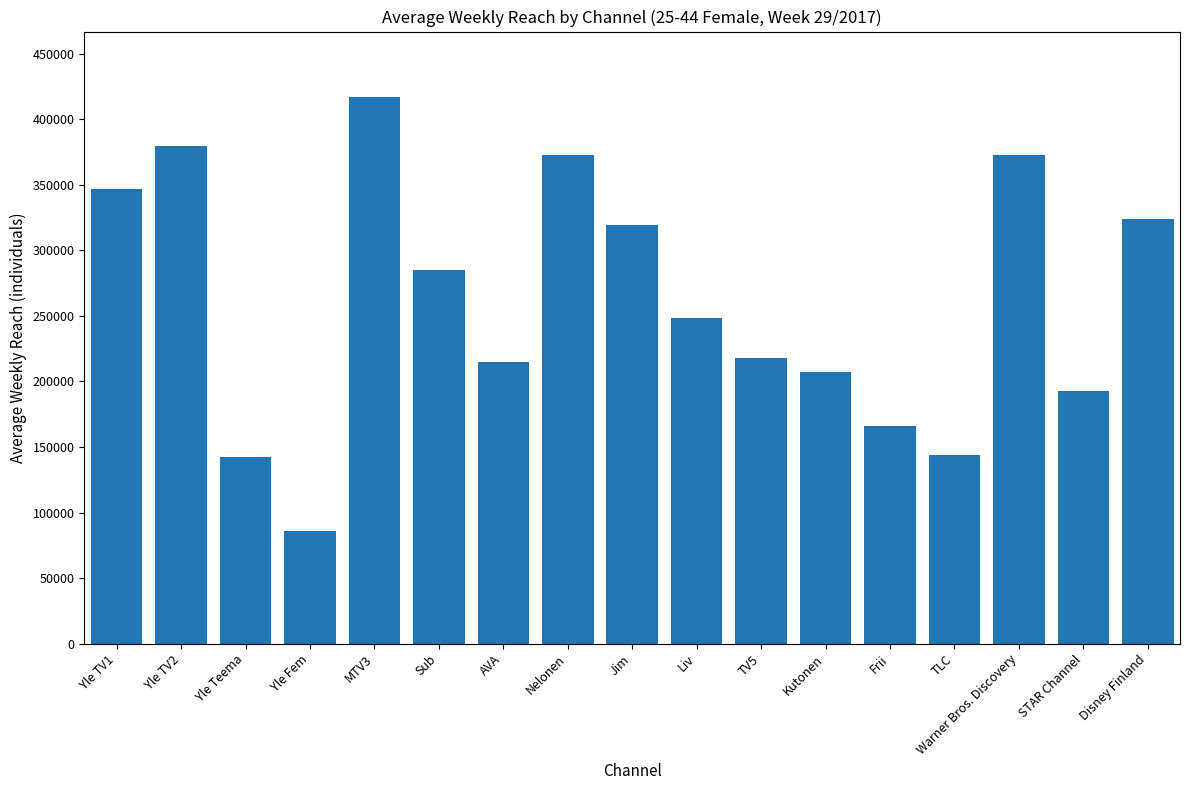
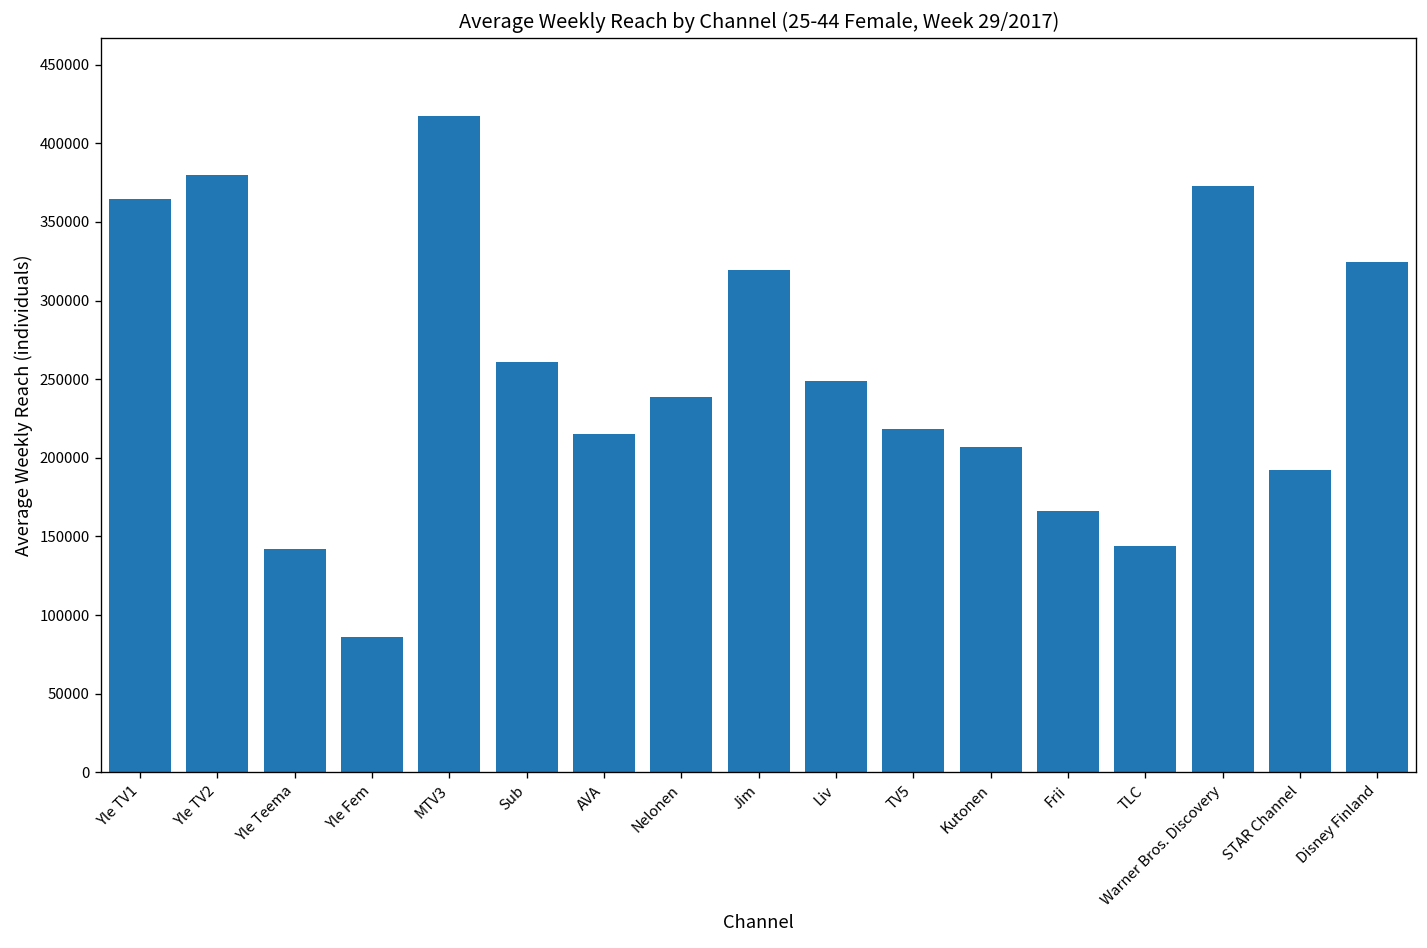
  {
-   "Yle TV1": 347000,
+   "Yle TV1": 364000,
    "Yle TV2": 380000,
    "Yle Teema": 142000,
    "Yle Fem": 86000,
    "MTV3": 417000,
-   "Sub": 285000,
+   "Sub": 261000,
    "AVA": 215000,
-   "Nelonen": 373000,
+   "Nelonen": 238000,
    "Jim": 319000,
    "Liv": 249000,
    "TV5": 218000,
    "Kutonen": 207000,
    "Frii": 166000,
    "TLC": 144000,
    "Warner Bros. Discovery": 373000,
    "STAR Channel": 192000,
    "Disney Finland": 324000
  }
